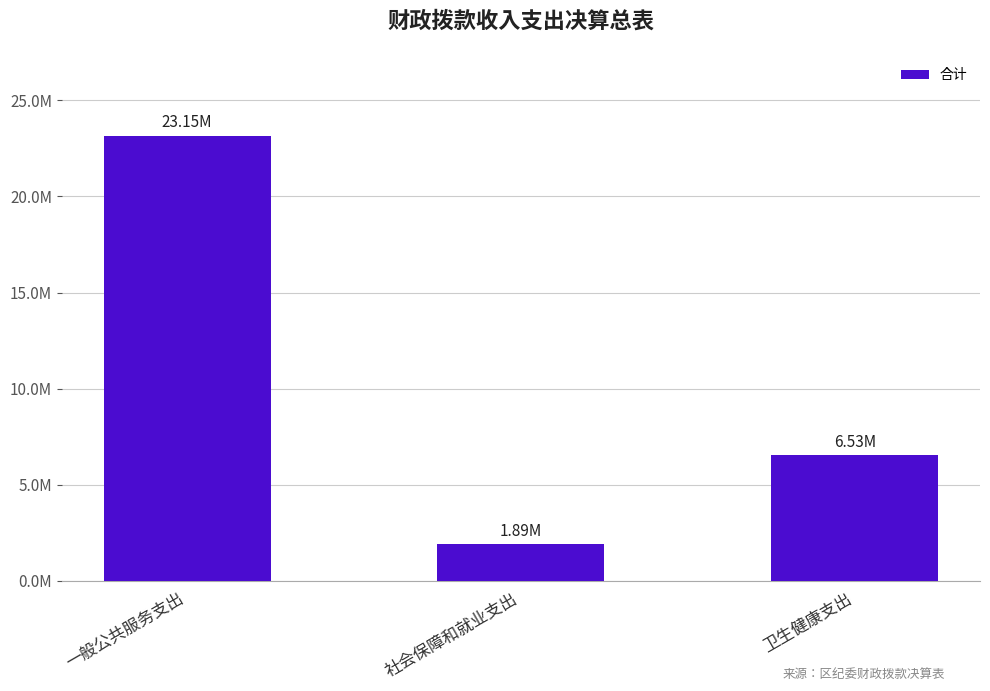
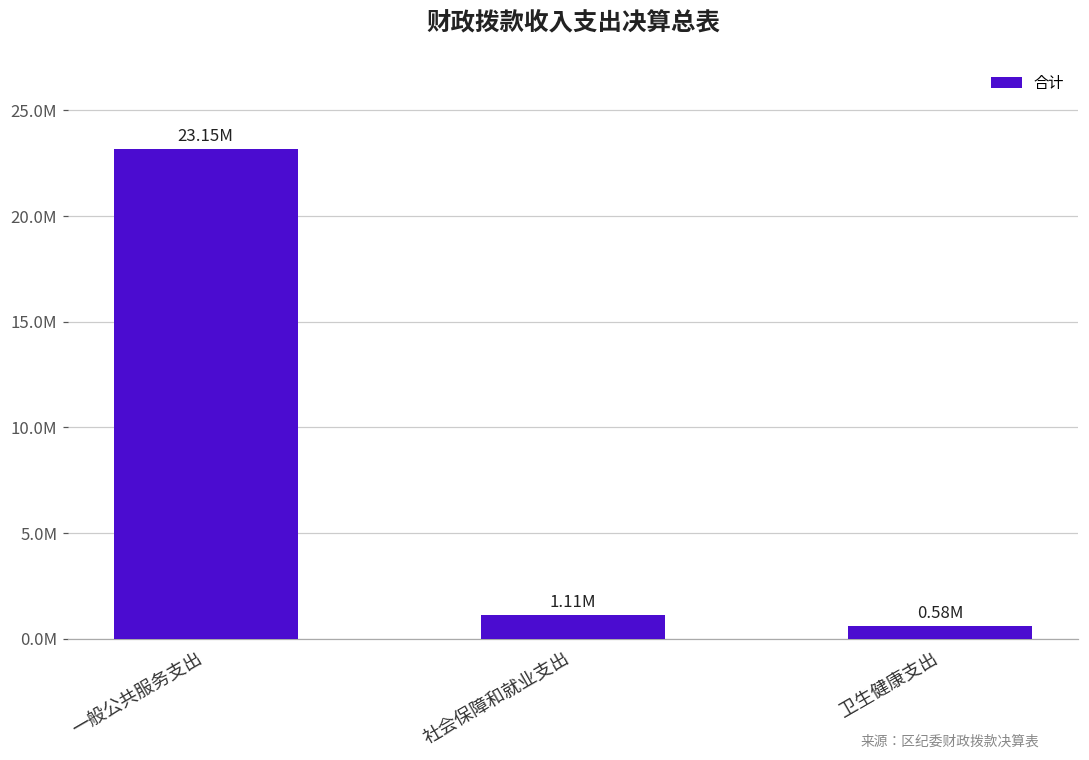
  {
    "一般公共服务支出": "23.15M",
-   "社会保障和就业支出": "1.89M",
-   "卫生健康支出": "6.53M"
+   "社会保障和就业支出": "1.11M",
+   "卫生健康支出": "0.58M"
  }
